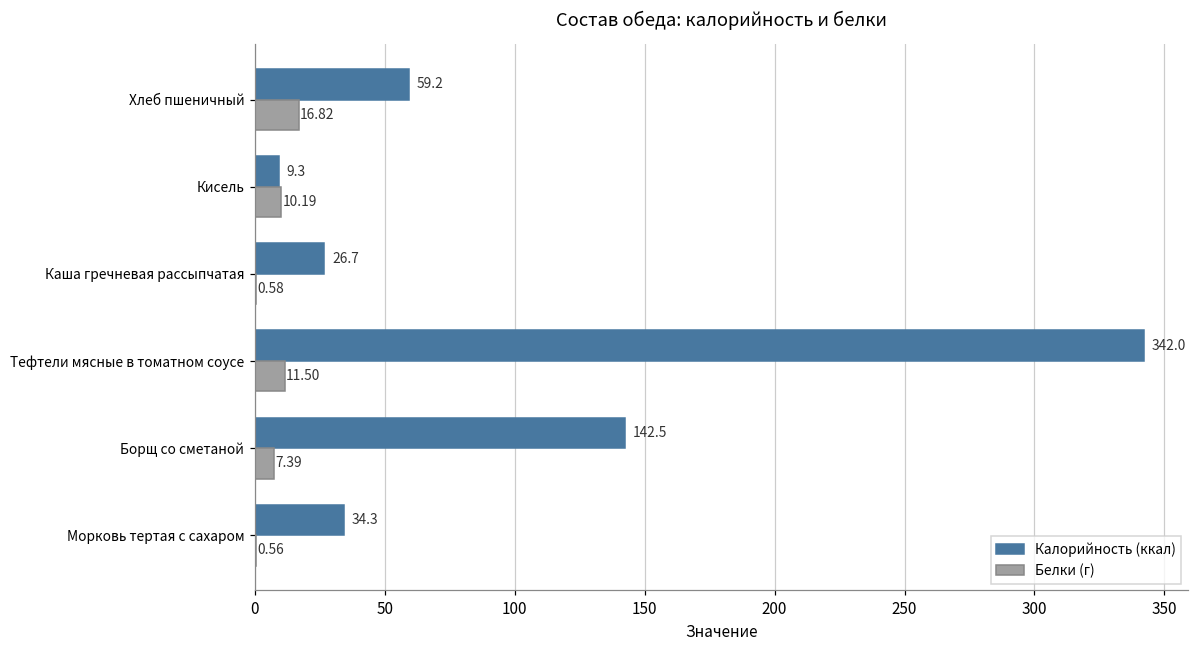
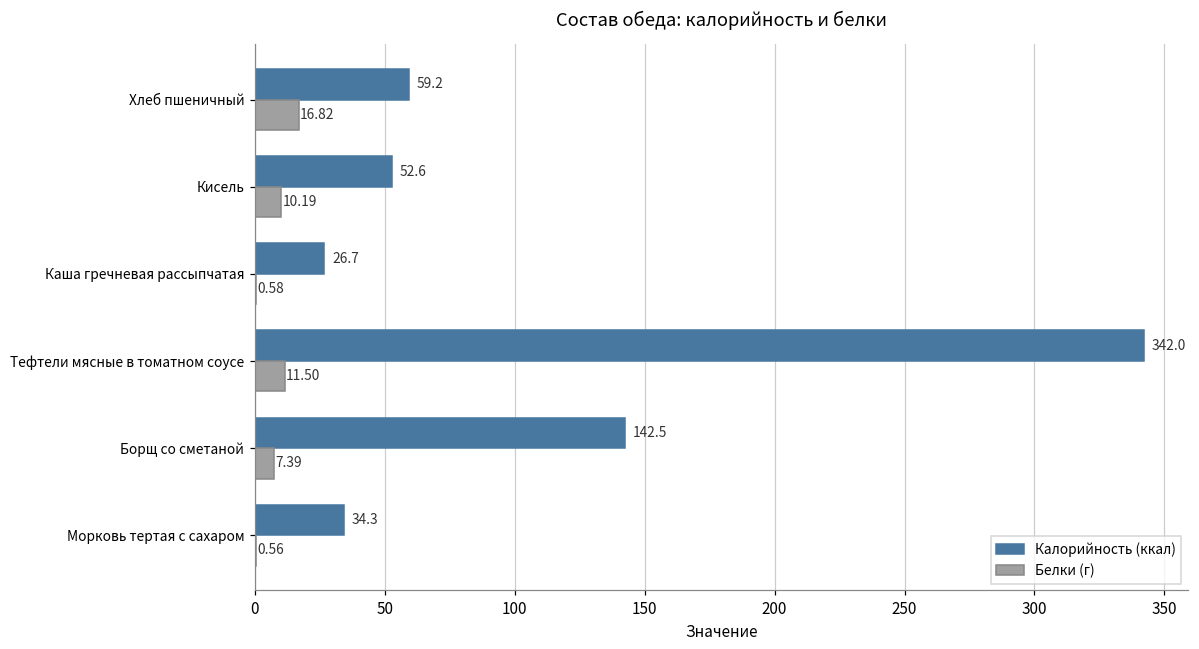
  {
    "Калорийность (ккал)": {
      "Хлеб пшеничный": 59.2,
-     "Кисель": 9.3,
+     "Кисель": 52.6,
      "Каша гречневая рассыпчатая": 26.7,
      "Тефтели мясные в томатном соусе": 342.0,
      "Борщ со сметаной": 142.5,
      "Морковь тертая с сахаром": 34.3
    },
    "Белки (г)": {
      "Хлеб пшеничный": 16.82,
      "Кисель": 10.19,
      "Каша гречневая рассыпчатая": 0.58,
      "Тефтели мясные в томатном соусе": 11.50,
      "Борщ со сметаной": 7.39,
      "Морковь тертая с сахаром": 0.56
    }
  }
